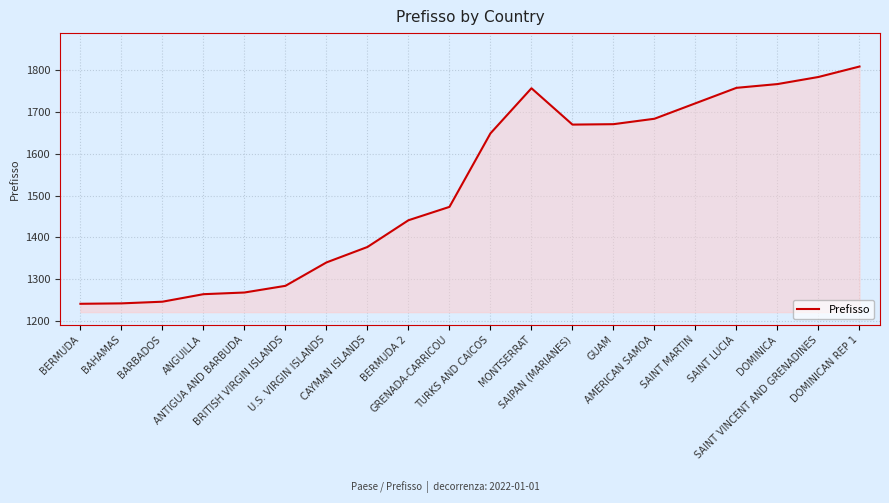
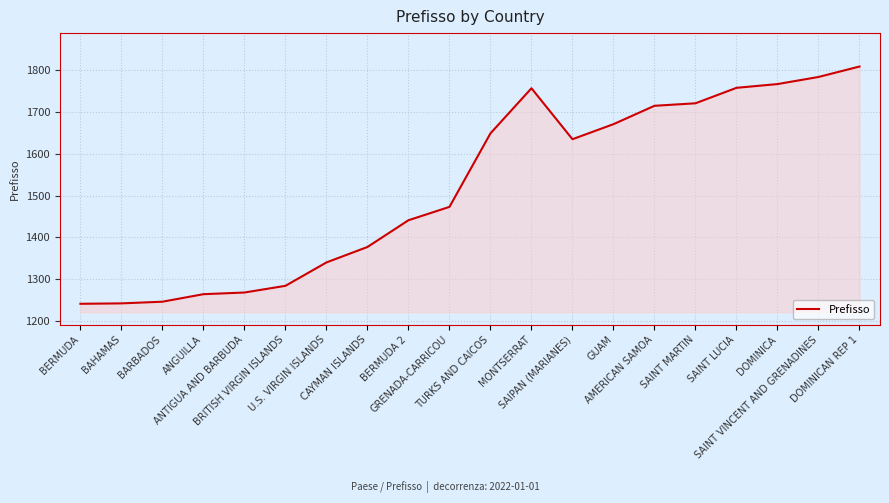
  {
    "BERMUDA": 1240,
    "BAHAMAS": 1240,
    "BARBADOS": 1250,
    "ANGUILLA": 1260,
    "ANTIGUA AND BARBUDA": 1270,
    "BRITISH VIRGIN ISLANDS": 1280,
    "U.S. VIRGIN ISLANDS": 1340,
    "CAYMAN ISLANDS": 1380,
    "BERMUDA 2": 1440,
    "GRENADA-CARRICOU": 1470,
    "TURKS AND CAICOS": 1650,
    "MONTSERRAT": 1760,
-   "SAIPAN (MARIANES)": 1670,
+   "SAIPAN (MARIANES)": 1640,
    "GUAM": 1670,
-   "AMERICAN SAMOA": 1680,
+   "AMERICAN SAMOA": 1720,
    "SAINT MARTIN": 1720,
    "SAINT LUCIA": 1760,
    "DOMINICA": 1770,
    "SAINT VINCENT AND GRENADINES": 1780,
    "DOMINICAN REP 1": 1810
  }
